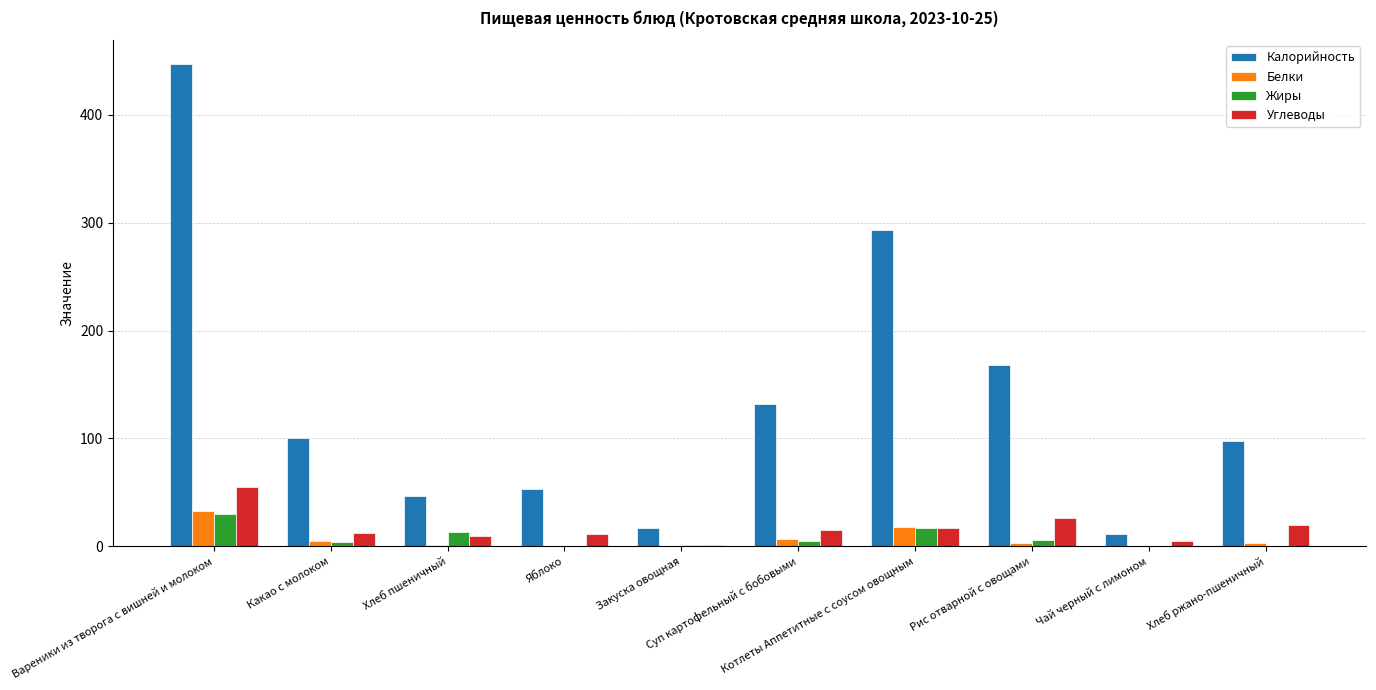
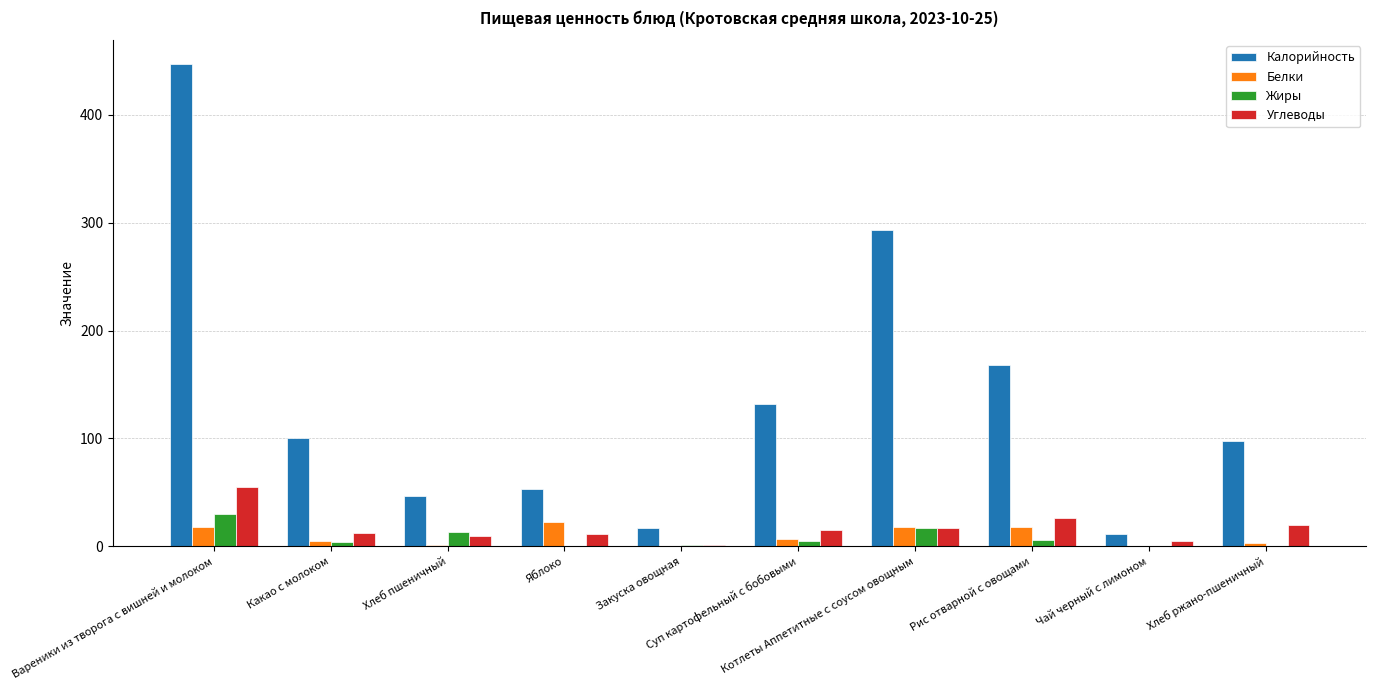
  {
    "Калорийность": {
      "Вареники из творога с вишней и молоком": 447,
      "Какао с молоком": 100,
      "Хлеб пшеничный": 47,
      "Яблоко": 53,
      "Закуска овощная": 17,
      "Суп картофельный с бобовыми": 132,
      "Котлеты Аппетитные с соусом овощным": 293,
      "Рис отварной с овощами": 168,
      "Чай черный с лимоном": 12,
      "Хлеб ржано-пшеничный": 98
    },
    "Белки": {
-     "Вареники из творога с вишней и молоком": 33,
+     "Вареники из творога с вишней и молоком": 18,
      "Какао с молоком": 5,
-     "Яблоко": 1,
+     "Яблоко": 22,
      "Суп картофельный с бобовыми": 7,
      "Котлеты Аппетитные с соусом овощным": 18,
-     "Рис отварной с овощами": 3,
+     "Рис отварной с овощами": 18,
      "Хлеб ржано-пшеничный": 3
    },
    "Жиры": {
      "Вареники из творога с вишней и молоком": 30,
      "Какао с молоком": 4,
      "Хлеб пшеничный": 13,
      "Суп картофельный с бобовыми": 5,
      "Котлеты Аппетитные с соусом овощным": 17,
      "Рис отварной с овощами": 6
    },
    "Углеводы": {
      "Вареники из творога с вишней и молоком": 55,
      "Какао с молоком": 13,
      "Хлеб пшеничный": 10,
      "Яблоко": 12,
      "Суп картофельный с бобовыми": 15,
      "Котлеты Аппетитные с соусом овощным": 17,
      "Рис отварной с овощами": 26,
      "Чай черный с лимоном": 5,
      "Хлеб ржано-пшеничный": 20
    }
  }
